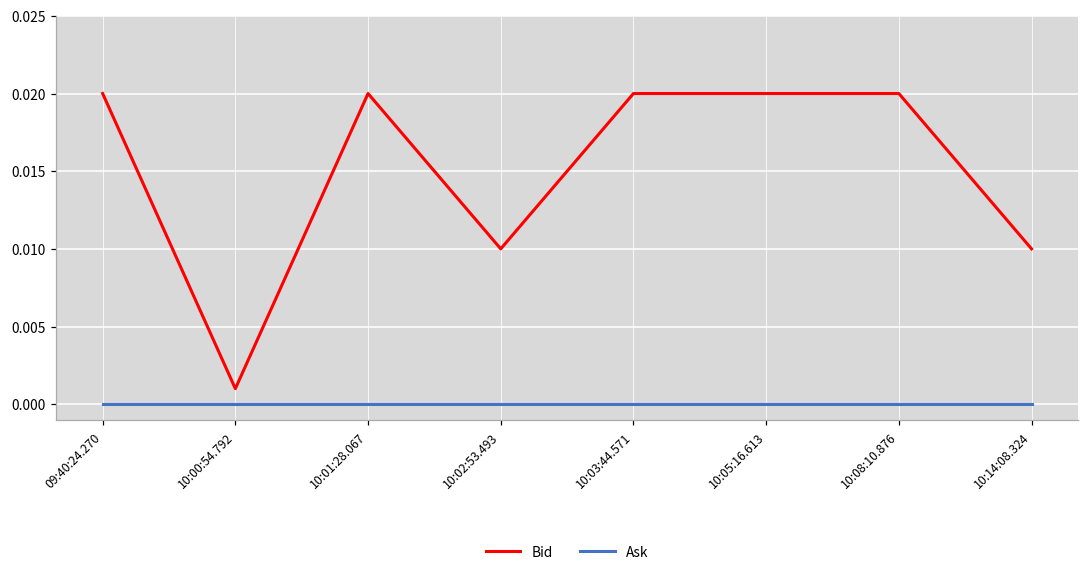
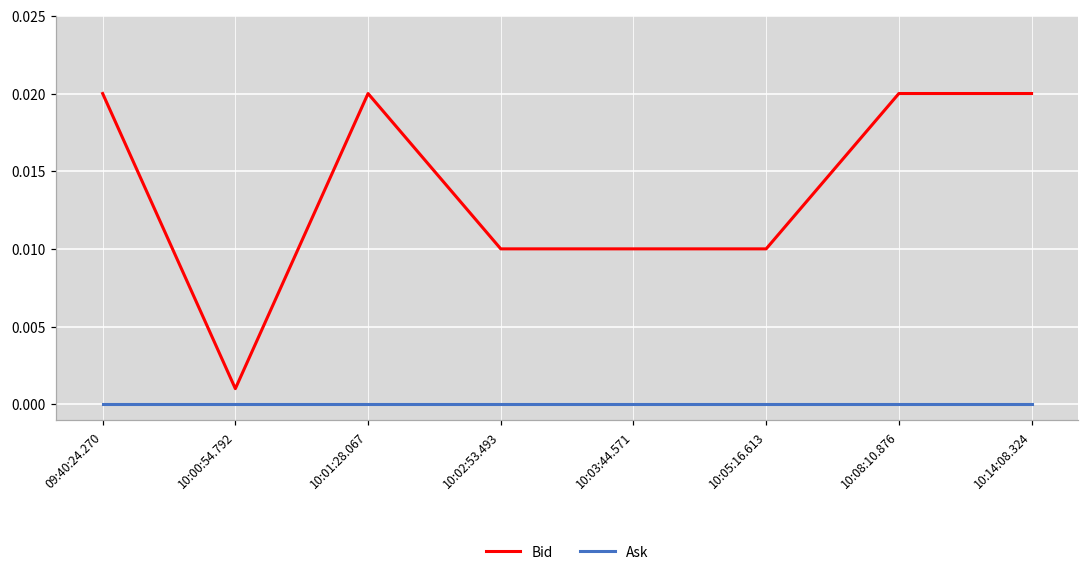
  {
    "Bid": {
      "09:40:24.270": 0.02,
      "10:00:54.792": 0.0010,
      "10:01:28.067": 0.02,
      "10:02:53.493": 0.01,
-     "10:03:44.571": 0.02,
-     "10:05:16.613": 0.02,
+     "10:03:44.571": 0.01,
+     "10:05:16.613": 0.01,
      "10:08:10.876": 0.02,
-     "10:14:08.324": 0.01
+     "10:14:08.324": 0.02
    },
    "Ask": {
      "09:40:24.270": 0.00,
      "10:00:54.792": 0.00,
      "10:01:28.067": 0.00,
      "10:02:53.493": 0.00,
      "10:03:44.571": 0.00,
      "10:05:16.613": 0.00,
      "10:08:10.876": 0.00,
      "10:14:08.324": 0.00
    }
  }
